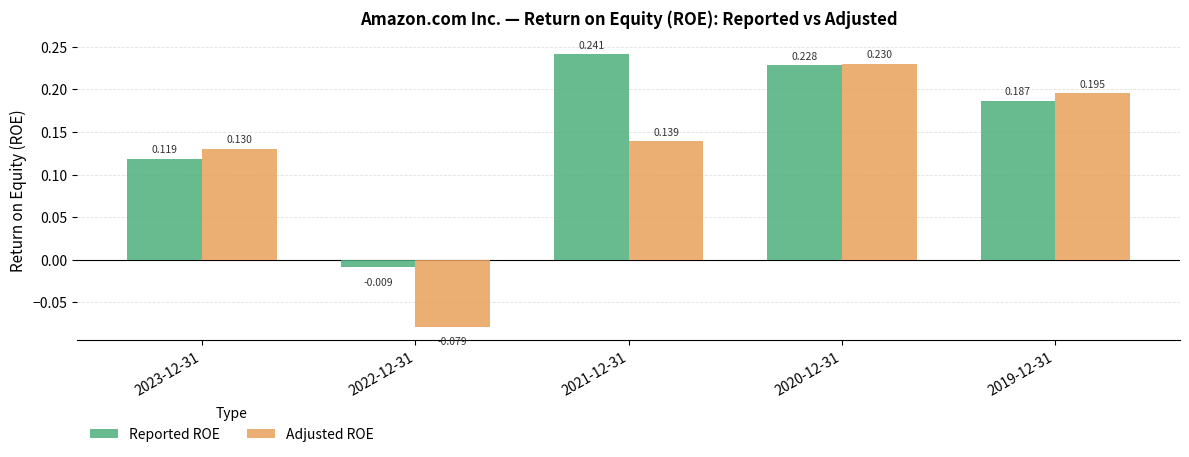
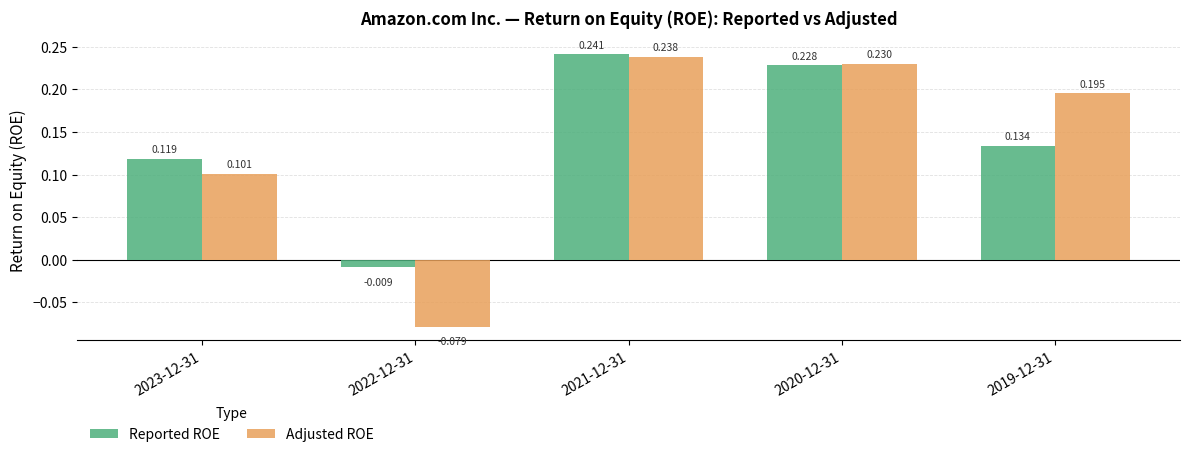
  {
    "Reported ROE": {
      "2023-12-31": 0.119,
      "2022-12-31": -0.009,
      "2021-12-31": 0.241,
      "2020-12-31": 0.228,
-     "2019-12-31": 0.187
+     "2019-12-31": 0.134
    },
    "Adjusted ROE": {
-     "2023-12-31": 0.130,
+     "2023-12-31": 0.101,
      "2022-12-31": -0.079,
-     "2021-12-31": 0.139,
+     "2021-12-31": 0.238,
      "2020-12-31": 0.230,
      "2019-12-31": 0.195
    }
  }
